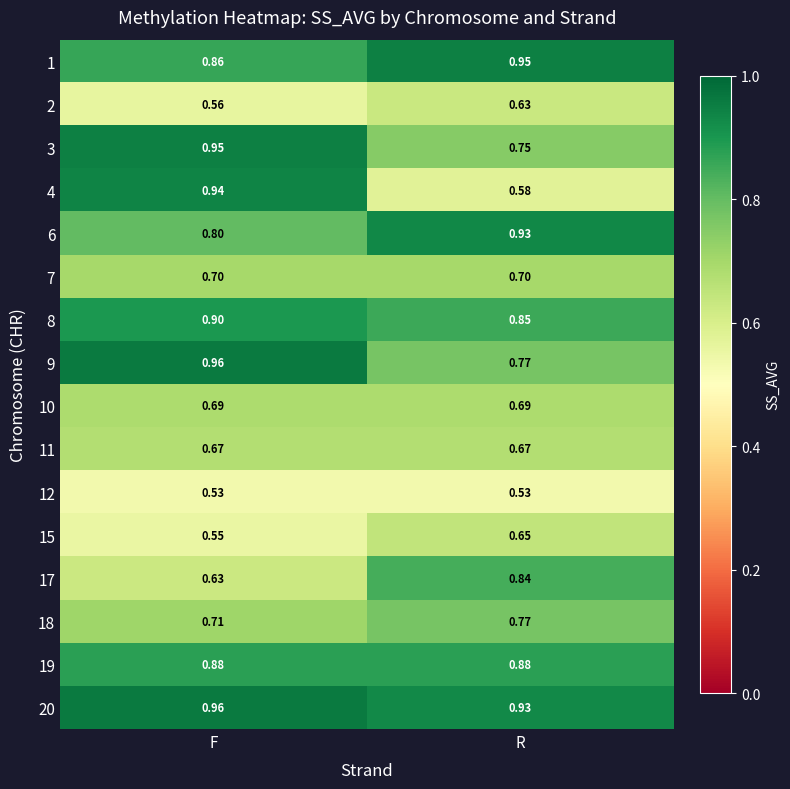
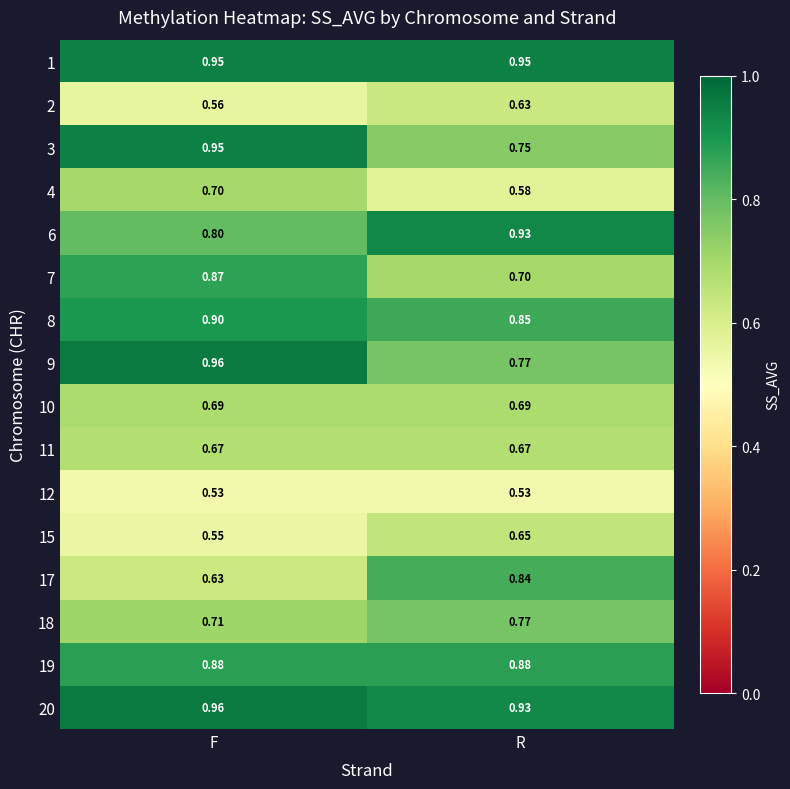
  {
    "1": {
-     "F": 0.86,
+     "F": 0.95,
      "R": 0.95
    },
    "2": {
      "F": 0.56,
      "R": 0.63
    },
    "3": {
      "F": 0.95,
      "R": 0.75
    },
    "4": {
-     "F": 0.94,
+     "F": 0.70,
      "R": 0.58
    },
    "6": {
      "F": 0.80,
      "R": 0.93
    },
    "7": {
-     "F": 0.70,
+     "F": 0.87,
      "R": 0.70
    },
    "8": {
      "F": 0.90,
      "R": 0.85
    },
    "9": {
      "F": 0.96,
      "R": 0.77
    },
    "10": {
      "F": 0.69,
      "R": 0.69
    },
    "11": {
      "F": 0.67,
      "R": 0.67
    },
    "12": {
      "F": 0.53,
      "R": 0.53
    },
    "15": {
      "F": 0.55,
      "R": 0.65
    },
    "17": {
      "F": 0.63,
      "R": 0.84
    },
    "18": {
      "F": 0.71,
      "R": 0.77
    },
    "19": {
      "F": 0.88,
      "R": 0.88
    },
    "20": {
      "F": 0.96,
      "R": 0.93
    }
  }
